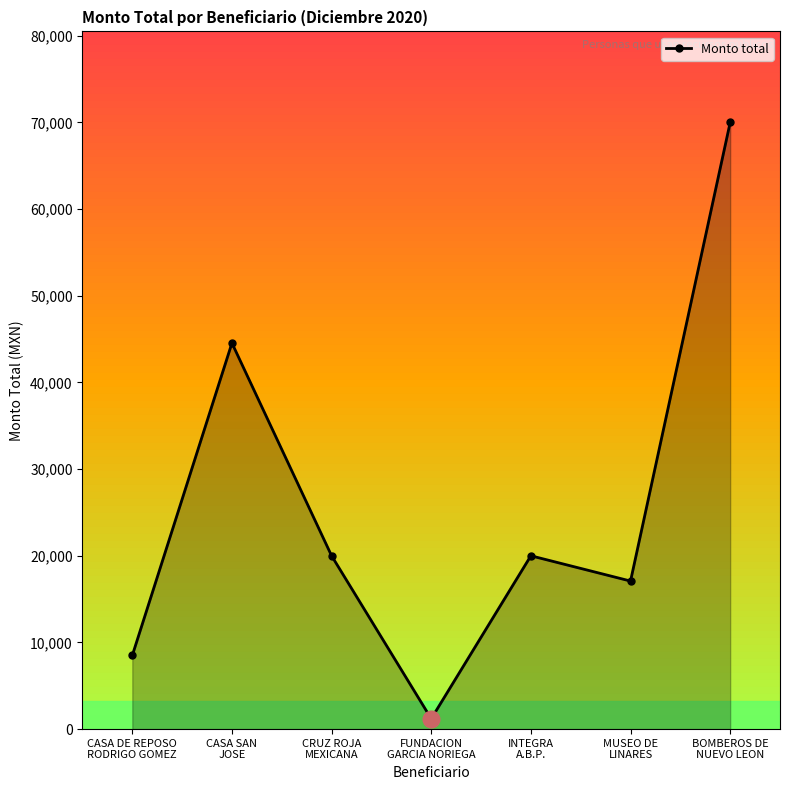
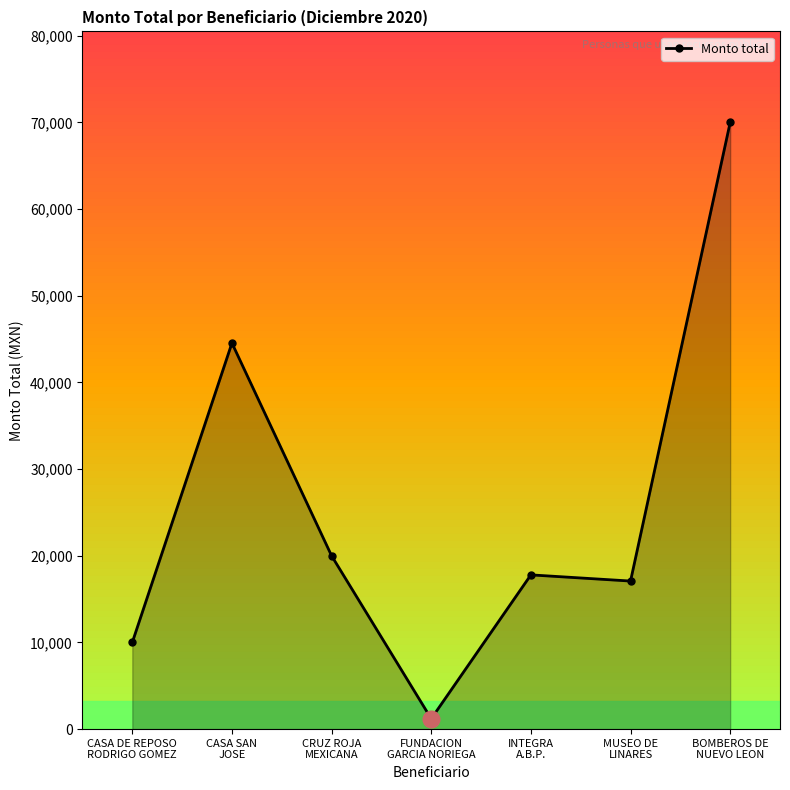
  {
    "Monto total": {
-     "CASA DE REPOSO RODRIGO GOMEZ": "8,000",
+     "CASA DE REPOSO RODRIGO GOMEZ": "10,000",
      "CASA SAN JOSE": "45,000",
      "CRUZ ROJA MEXICANA": "20,000",
-     "INTEGRA A.B.P.": "20,000",
+     "INTEGRA A.B.P.": "18,000",
      "MUSEO DE LINARES": "17,000",
      "BOMBEROS DE NUEVO LEON": "70,000"
    }
  }
